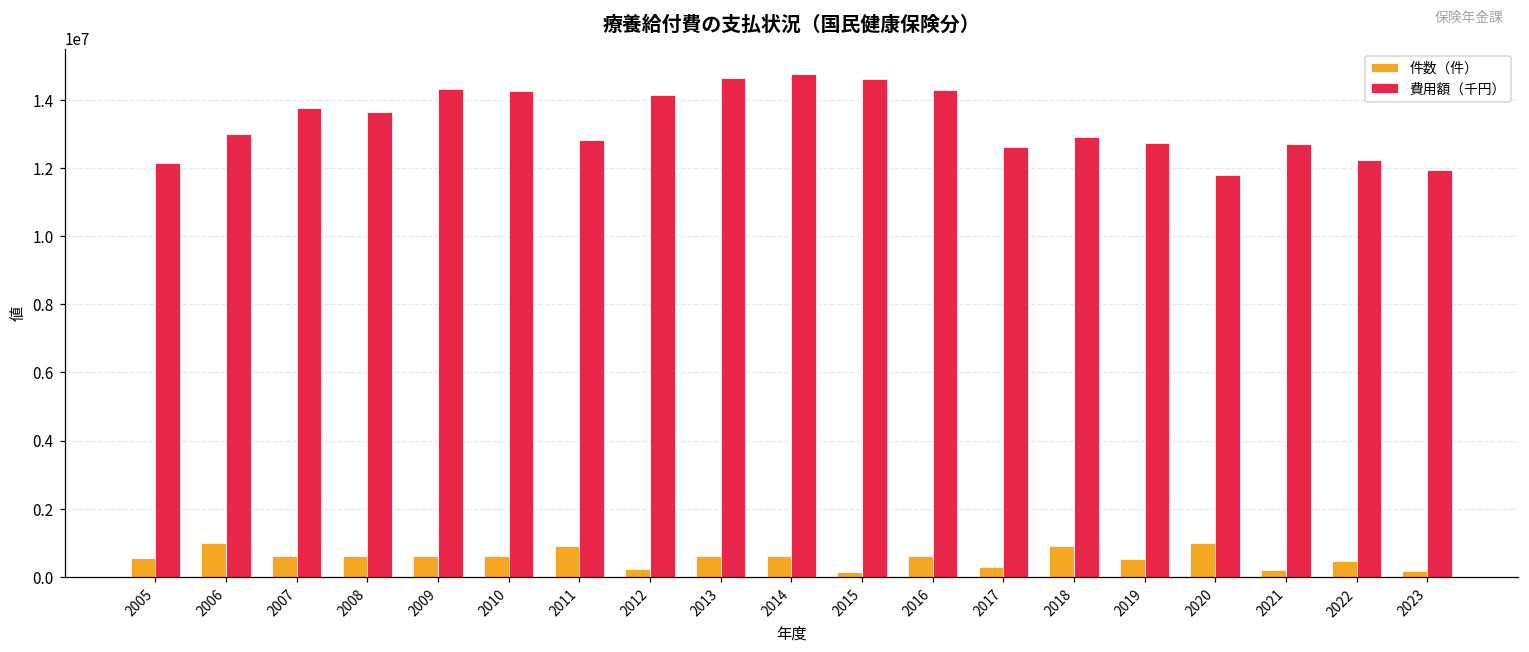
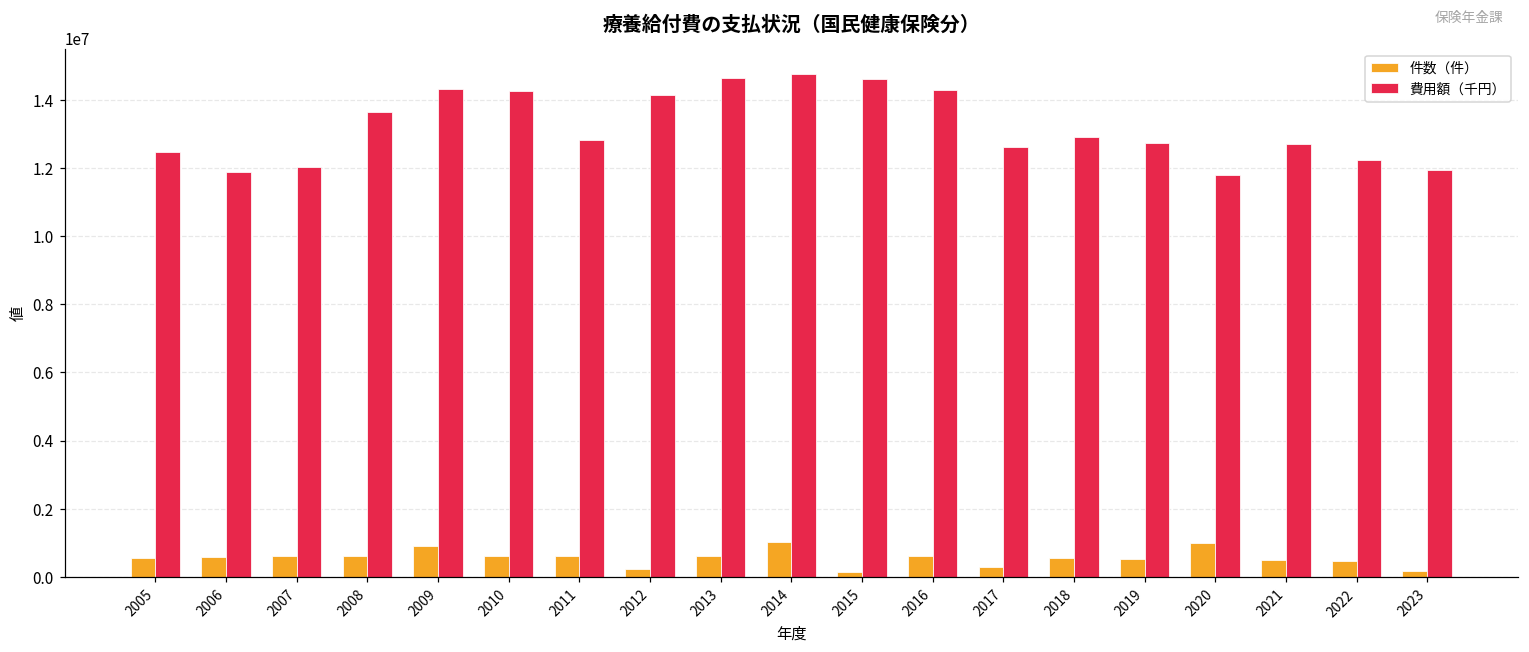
  {
    "件数（件）": {
      "2005": 600000,
-     "2006": 1000000,
+     "2006": 600000,
      "2007": 600000,
      "2008": 600000,
-     "2009": 600000,
+     "2009": 900000,
      "2010": 600000,
-     "2011": 900000,
+     "2011": 600000,
      "2012": 200000,
      "2013": 600000,
-     "2014": 600000,
+     "2014": 1000000,
      "2015": 100000,
      "2016": 600000,
      "2017": 300000,
-     "2018": 900000,
+     "2018": 600000,
      "2019": 500000,
      "2020": 1000000,
-     "2021": 200000,
+     "2021": 500000,
      "2022": 500000,
      "2023": 200000
    },
    "費用額（千円）": {
-     "2005": 12200000,
-     "2006": 13000000,
-     "2007": 13800000,
+     "2005": 12500000,
+     "2006": 11900000,
+     "2007": 12000000,
      "2008": 13600000,
      "2009": 14300000,
      "2010": 14300000,
      "2011": 12800000,
      "2012": 14100000,
      "2013": 14600000,
      "2014": 14800000,
      "2015": 14600000,
      "2016": 14300000,
      "2017": 12600000,
      "2018": 12900000,
      "2019": 12700000,
      "2020": 11800000,
      "2021": 12700000,
      "2022": 12200000,
      "2023": 11900000
    }
  }
